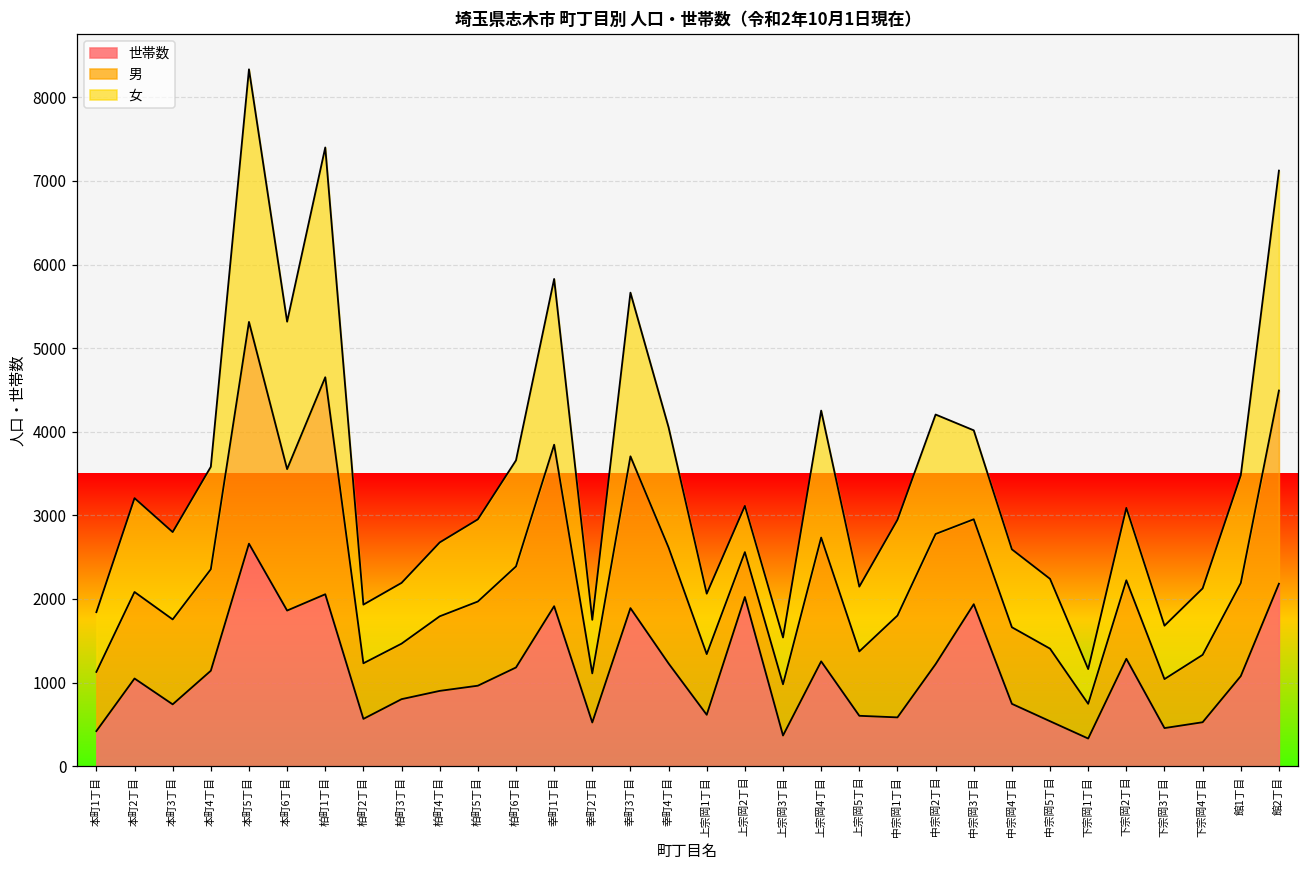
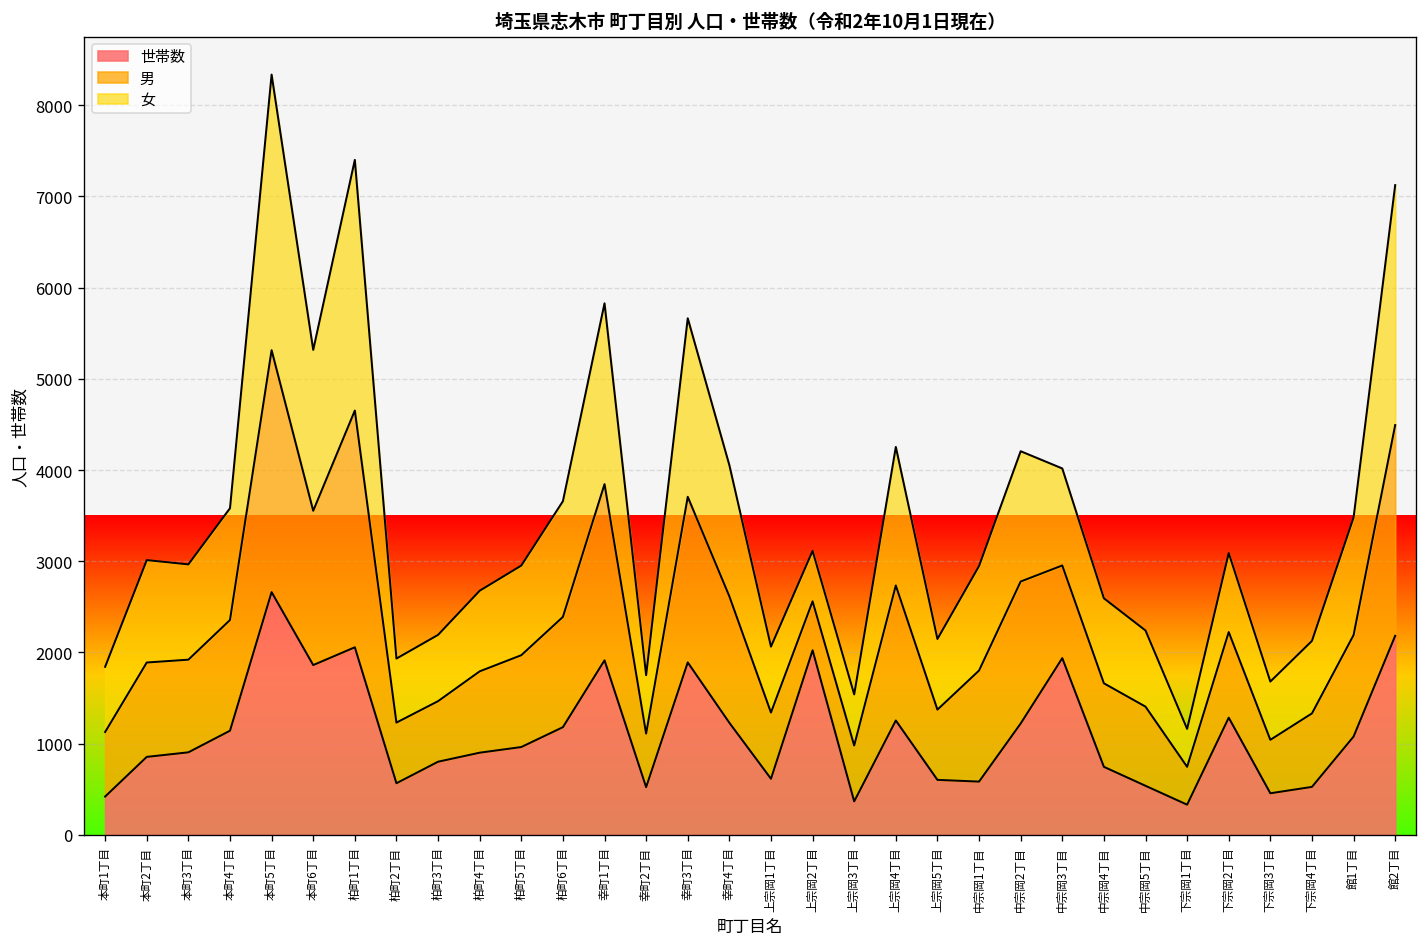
  {
    "世帯数": {
      "本町1丁目": 400,
-     "本町2丁目": 1000,
-     "本町3丁目": 700,
+     "本町2丁目": 900,
+     "本町3丁目": 900,
      "本町4丁目": 1100,
      "本町5丁目": 2700,
      "本町6丁目": 1900,
      "柏町1丁目": 2100,
      "柏町2丁目": 600,
      "柏町3丁目": 800,
      "柏町4丁目": 900,
      "柏町5丁目": 1000,
      "柏町6丁目": 1200,
      "幸町1丁目": 1900,
      "幸町2丁目": 500,
      "幸町3丁目": 1900,
      "幸町4丁目": 1200,
      "上宗岡1丁目": 600,
      "上宗岡2丁目": 2000,
      "上宗岡3丁目": 400,
      "上宗岡4丁目": 1300,
      "上宗岡5丁目": 600,
      "中宗岡1丁目": 600,
      "中宗岡2丁目": 1200,
      "中宗岡3丁目": 1900,
      "中宗岡4丁目": 700,
      "中宗岡5丁目": 500,
      "下宗岡1丁目": 300,
      "下宗岡2丁目": 1300,
      "下宗岡3丁目": 500,
      "下宗岡4丁目": 500,
      "館1丁目": 1100,
      "館2丁目": 2200
    }
  }
